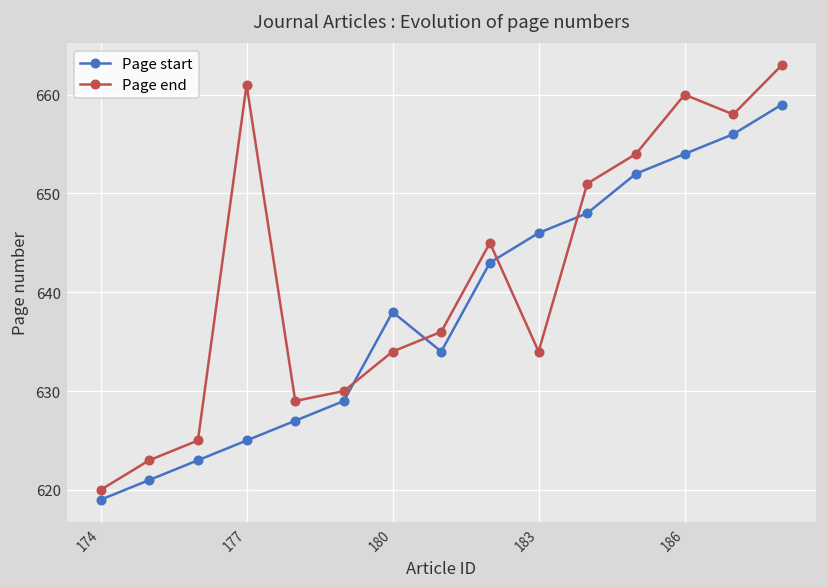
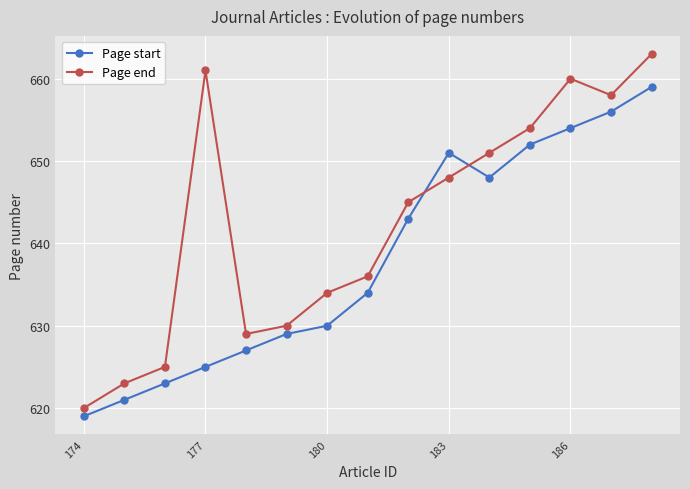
  {
    "Page start": {
      "174": 619,
      "177": 625,
-     "180": 638,
-     "183": 646,
+     "180": 630,
+     "183": 651,
      "186": 654
    },
    "Page end": {
      "174": 620,
      "177": 661,
      "180": 634,
-     "183": 634,
+     "183": 648,
      "186": 660
    }
  }
